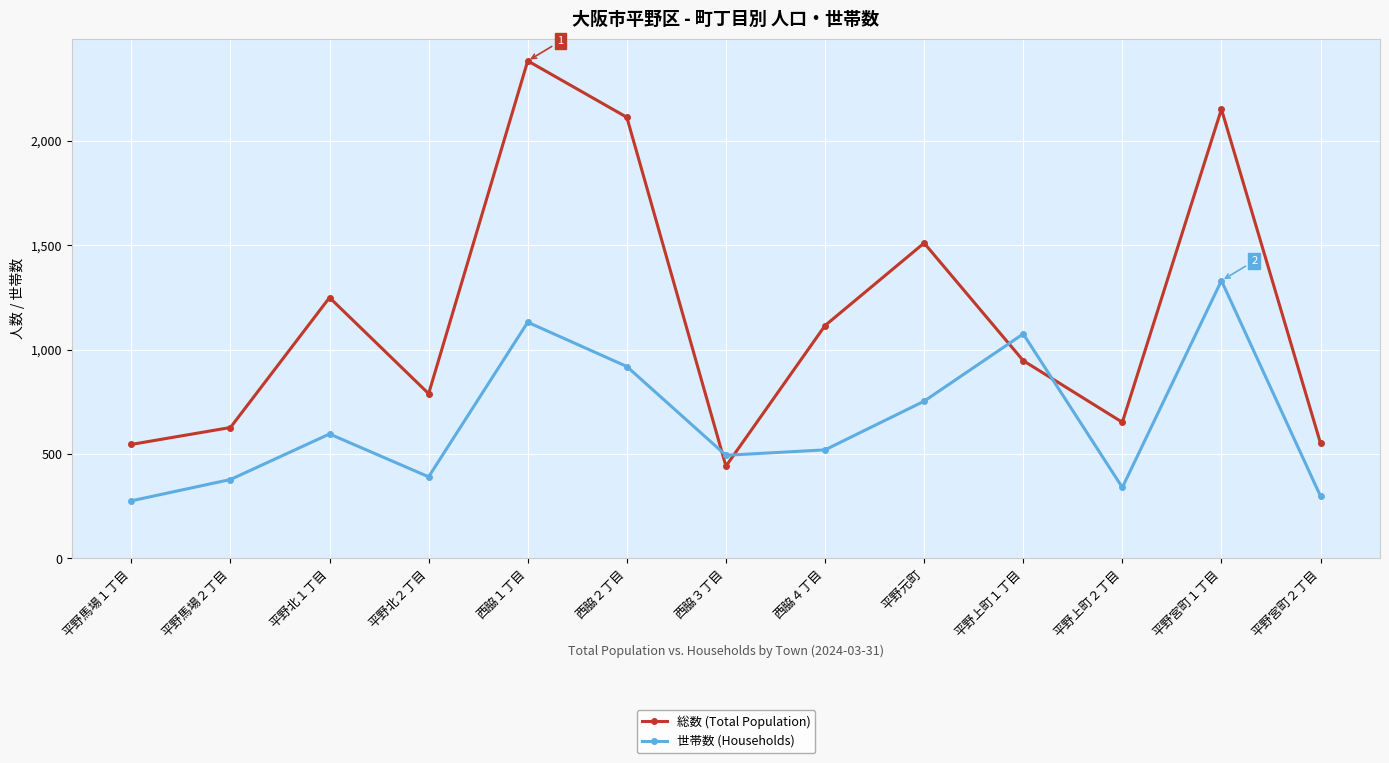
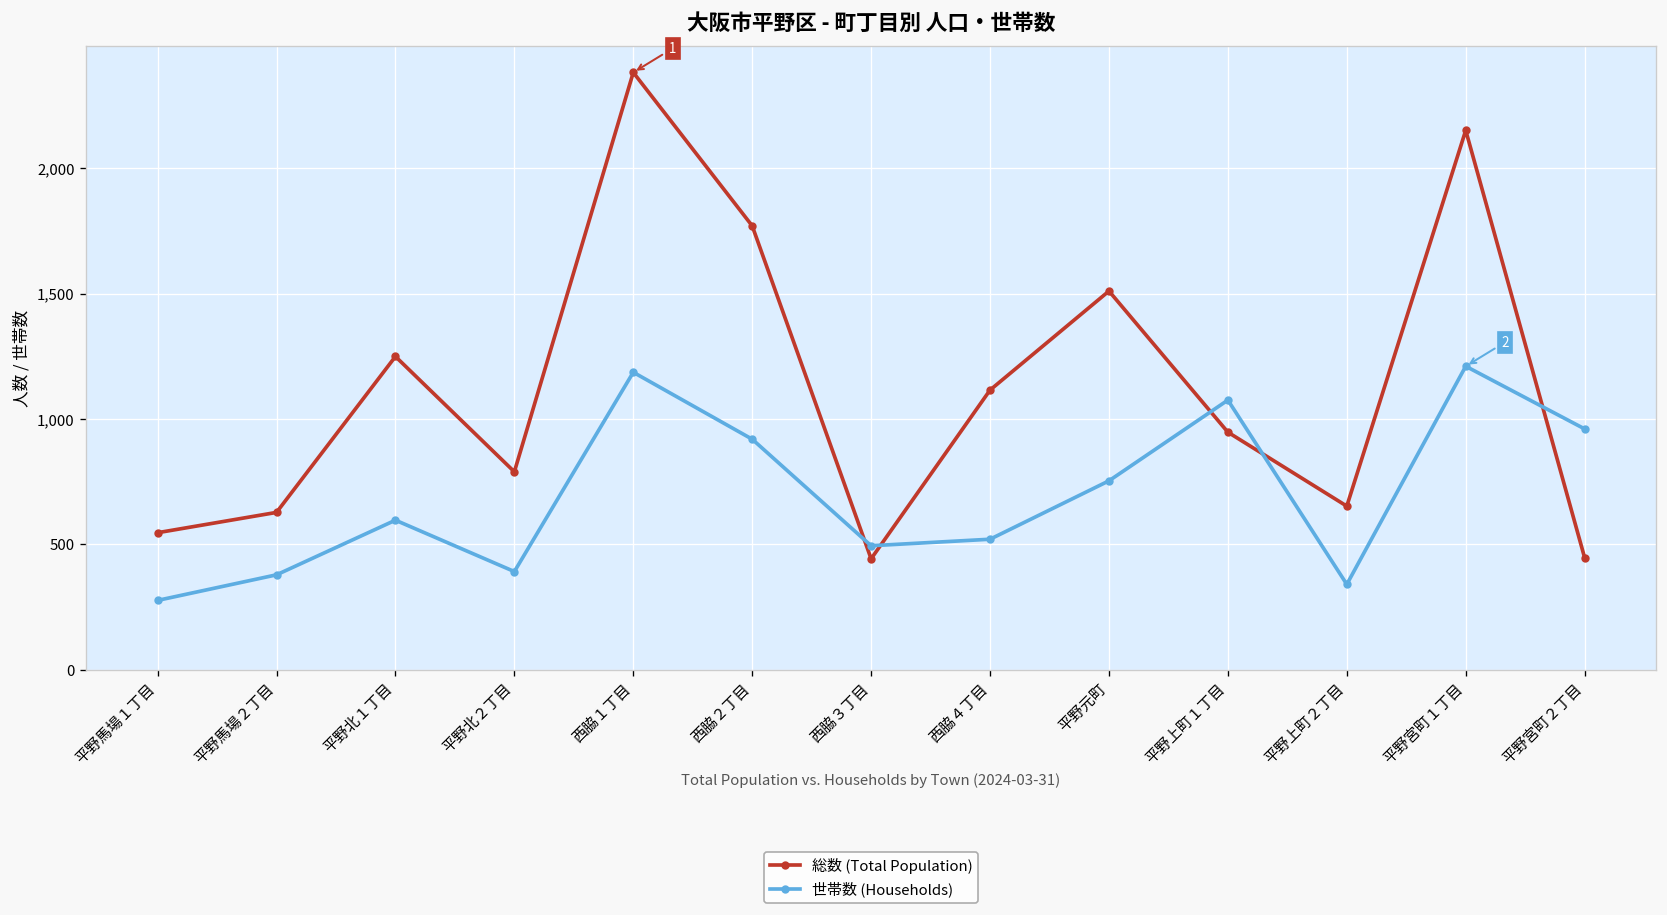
  {
    "総数 (Total Population)": {
      "平野馬場１丁目": "550",
      "平野馬場２丁目": "630",
      "平野北１丁目": "1,250",
      "平野北２丁目": "790",
      "西脇１丁目": "2,380",
-     "西脇２丁目": "2,110",
+     "西脇２丁目": "1,770",
      "西脇３丁目": "440",
      "西脇４丁目": "1,120",
      "平野元町": "1,510",
      "平野上町１丁目": "950",
      "平野上町２丁目": "650",
      "平野宮町１丁目": "2,150",
-     "平野宮町２丁目": "550"
+     "平野宮町２丁目": "450"
    },
    "世帯数 (Households)": {
      "平野馬場１丁目": "280",
      "平野馬場２丁目": "380",
      "平野北１丁目": "600",
      "平野北２丁目": "390",
-     "西脇１丁目": "1,130",
+     "西脇１丁目": "1,190",
      "西脇２丁目": "920",
      "西脇３丁目": "490",
      "西脇４丁目": "520",
      "平野元町": "750",
      "平野上町１丁目": "1,080",
      "平野上町２丁目": "340",
-     "平野宮町１丁目": "1,330",
-     "平野宮町２丁目": "300"
+     "平野宮町１丁目": "1,210",
+     "平野宮町２丁目": "960"
    }
  }
